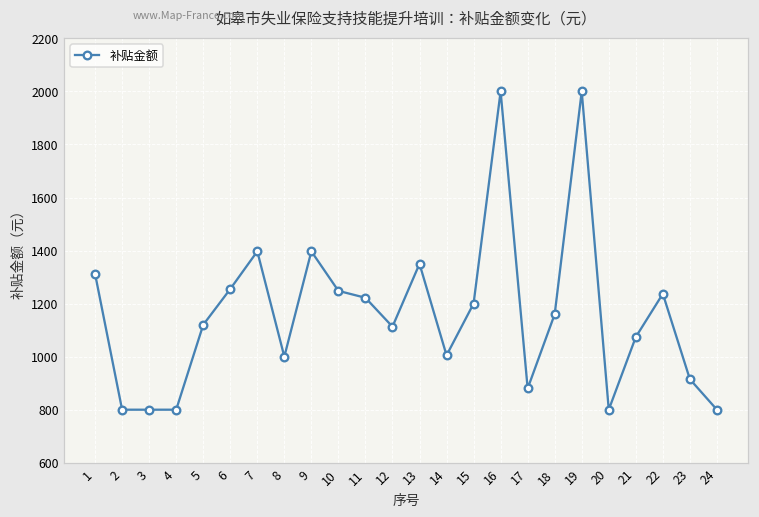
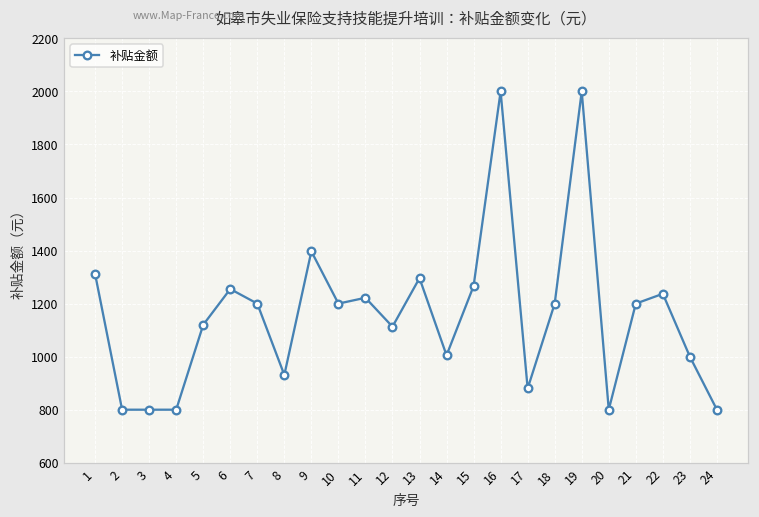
  {
    "1": 1310,
    "2": 800,
    "3": 800,
    "4": 800,
    "5": 1120,
    "6": 1260,
-   "7": 1400,
-   "8": 1000,
+   "7": 1200,
+   "8": 930,
    "9": 1400,
-   "10": 1250,
+   "10": 1200,
    "11": 1220,
    "12": 1110,
-   "13": 1350,
+   "13": 1300,
    "14": 1010,
-   "15": 1200,
+   "15": 1270,
    "16": 2000,
    "17": 880,
-   "18": 1160,
+   "18": 1200,
    "19": 2000,
    "20": 800,
-   "21": 1070,
+   "21": 1200,
    "22": 1240,
-   "23": 920,
+   "23": 1000,
    "24": 800
  }
